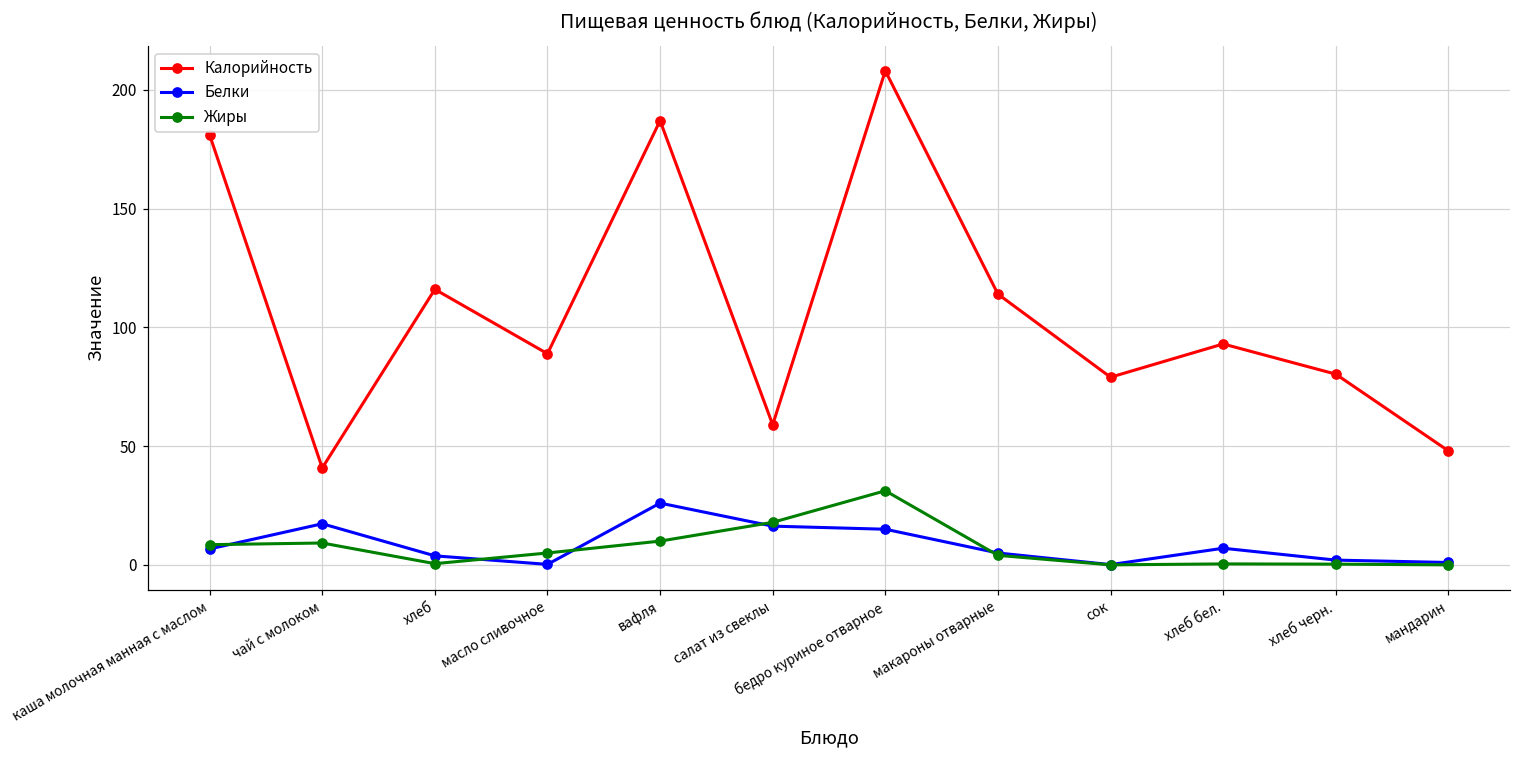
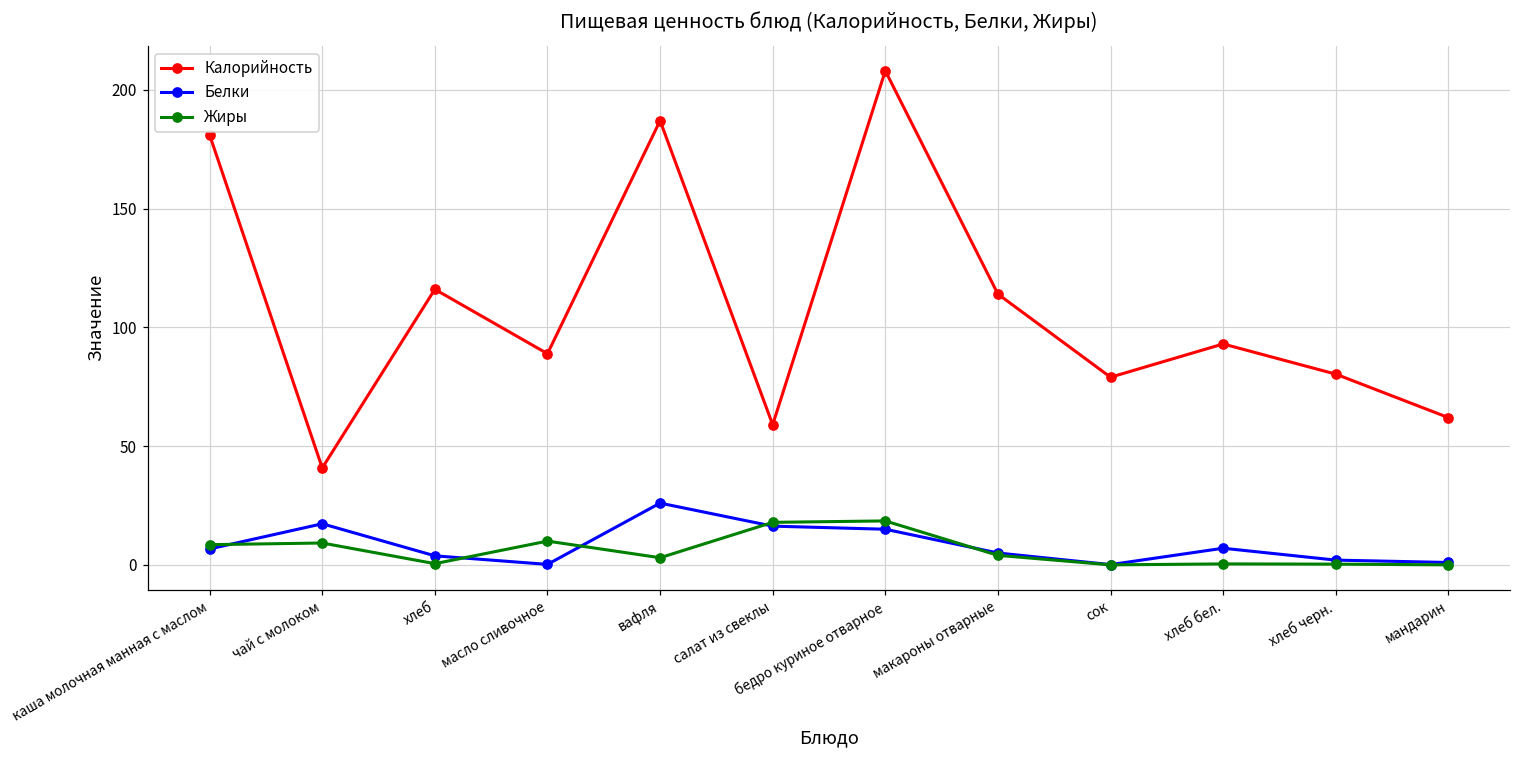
  {
    "Калорийность": {
      "каша молочная манная с маслом": 181,
      "чай с молоком": 41,
      "хлеб": 116,
      "масло сливочное": 89,
      "вафля": 187,
      "салат из свеклы": 59,
      "бедро куриное отварное": 208,
      "макароны отварные": 114,
      "сок": 79,
      "хлеб бел.": 93,
      "хлеб черн.": 80,
-     "мандарин": 48
+     "мандарин": 62
    },
    "Белки": {
      "каша молочная манная с маслом": 7,
      "чай с молоком": 17,
      "хлеб": 4,
      "масло сливочное": 0,
      "вафля": 26,
      "салат из свеклы": 16,
      "бедро куриное отварное": 15,
      "хлеб бел.": 7,
      "хлеб черн.": 2
    },
    "Жиры": {
      "каша молочная манная с маслом": 9,
      "чай с молоком": 9,
      "хлеб": 1,
-     "масло сливочное": 5,
-     "вафля": 10,
+     "масло сливочное": 10,
+     "вафля": 3,
      "салат из свеклы": 18,
-     "бедро куриное отварное": 31,
+     "бедро куриное отварное": 19,
      "хлеб бел.": 0,
      "хлеб черн.": 0
    }
  }
